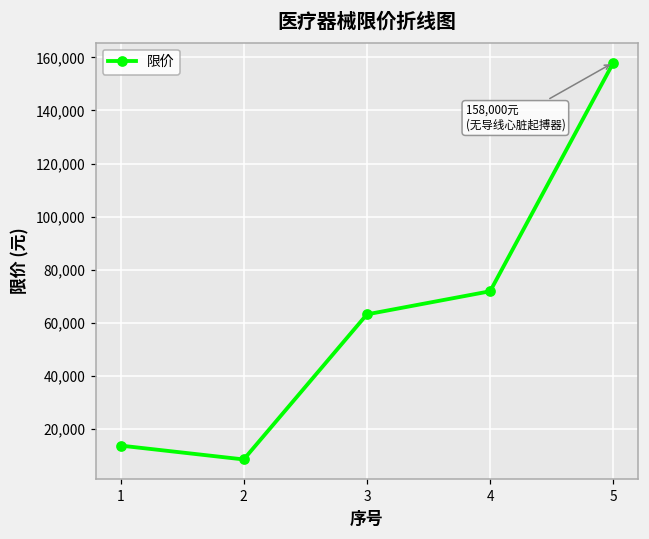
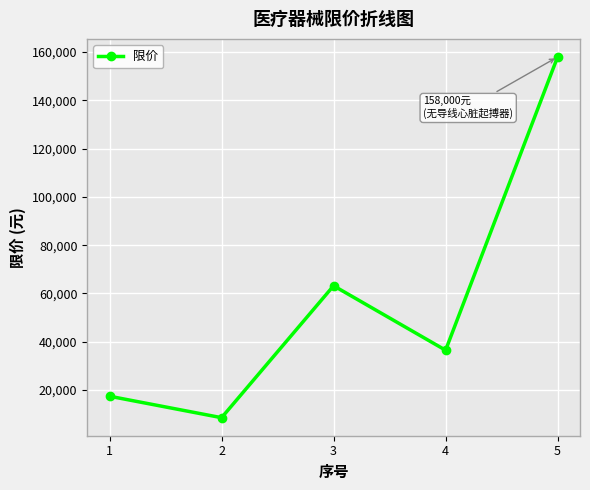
  {
-   "1": "14,000",
+   "1": "17,000",
    "2": "9,000",
    "3": "63,000",
-   "4": "72,000"
+   "4": "37,000"
  }
